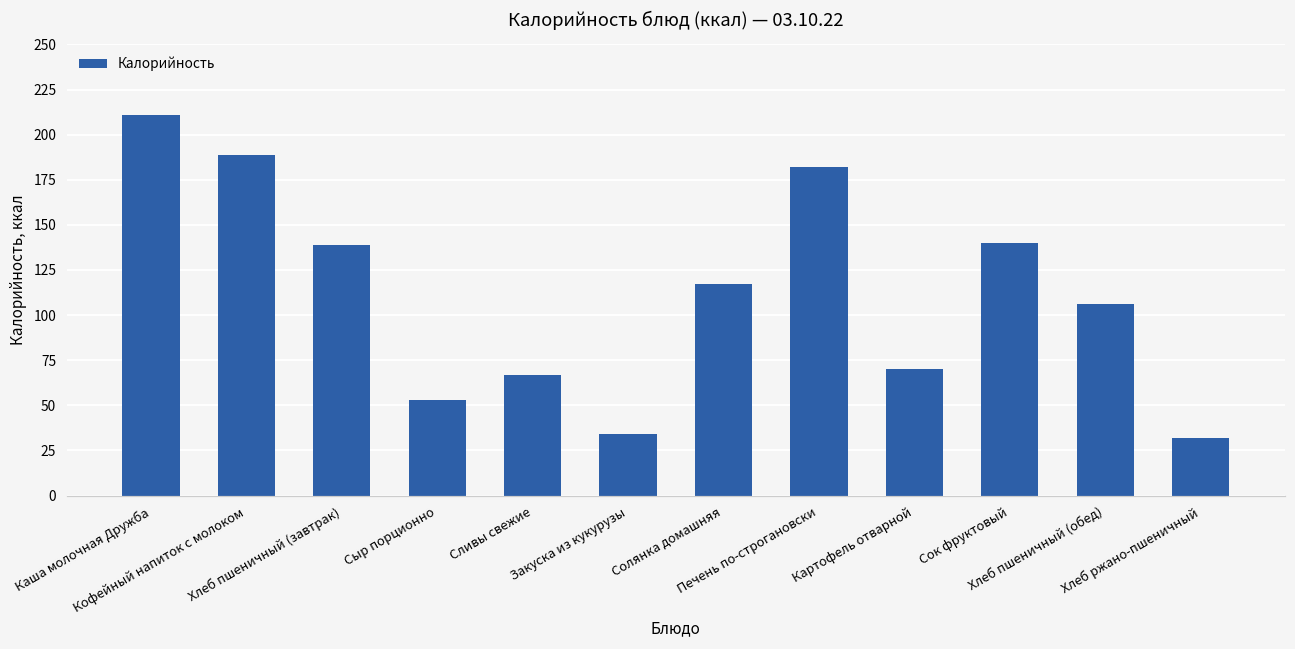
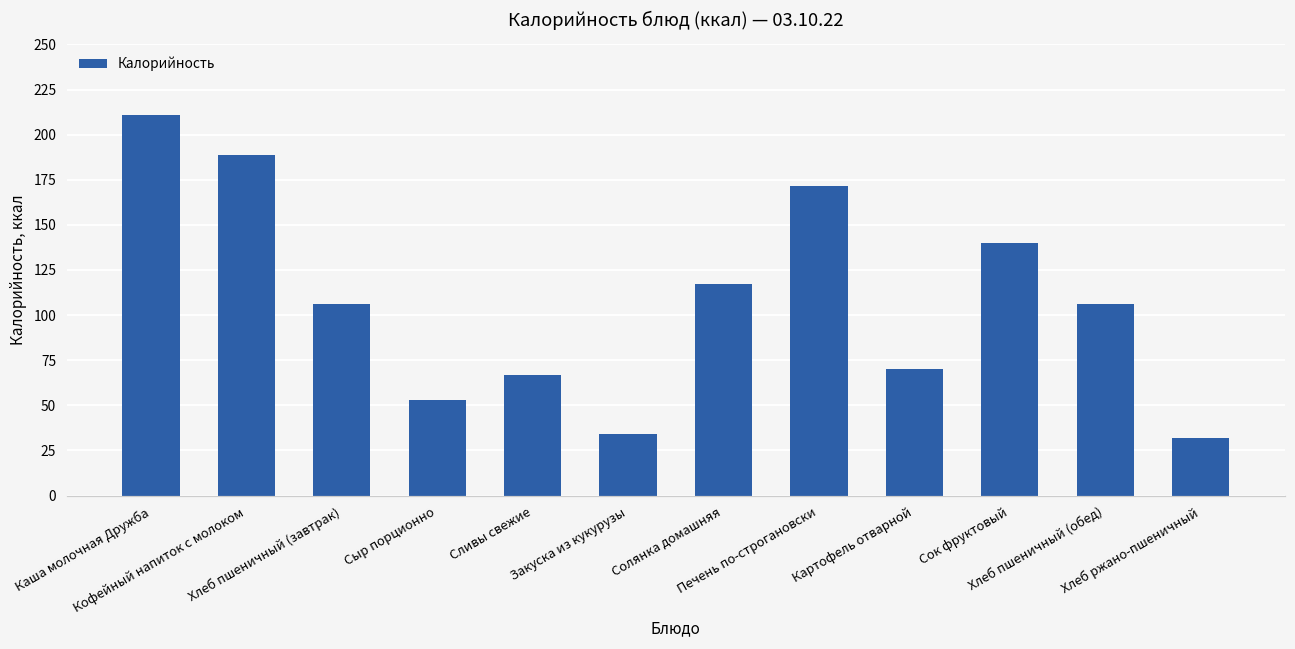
  {
    "Каша молочная Дружба": 211,
    "Кофейный напиток с молоком": 189,
-   "Хлеб пшеничный (завтрак)": 139,
+   "Хлеб пшеничный (завтрак)": 106,
    "Сыр порционно": 53,
    "Сливы свежие": 67,
    "Закуска из кукурузы": 34,
    "Солянка домашняя": 117,
-   "Печень по-строгановски": 182,
+   "Печень по-строгановски": 172,
    "Картофель отварной": 70,
    "Сок фруктовый": 140,
    "Хлеб пшеничный (обед)": 106,
    "Хлеб ржано-пшеничный": 32
  }
